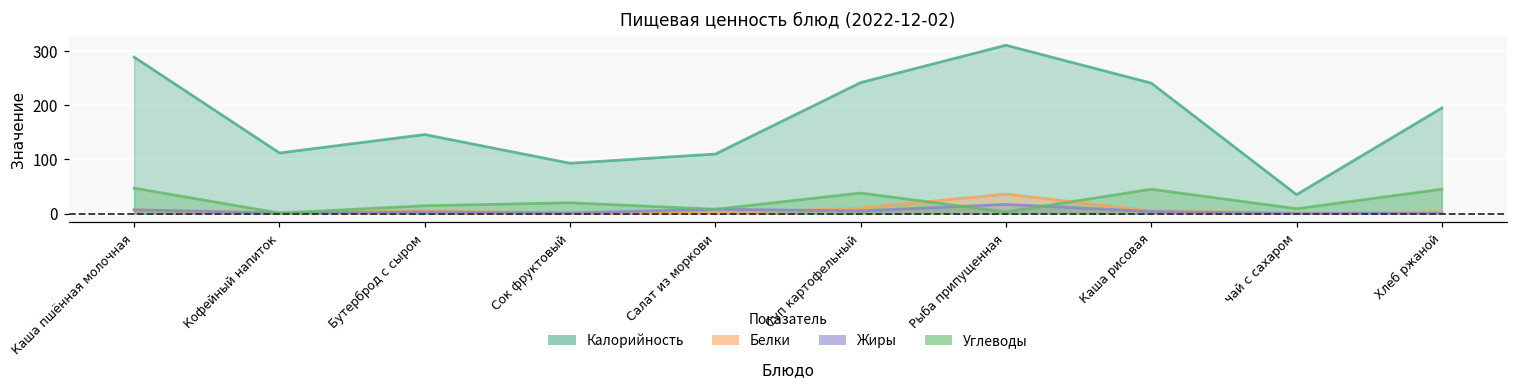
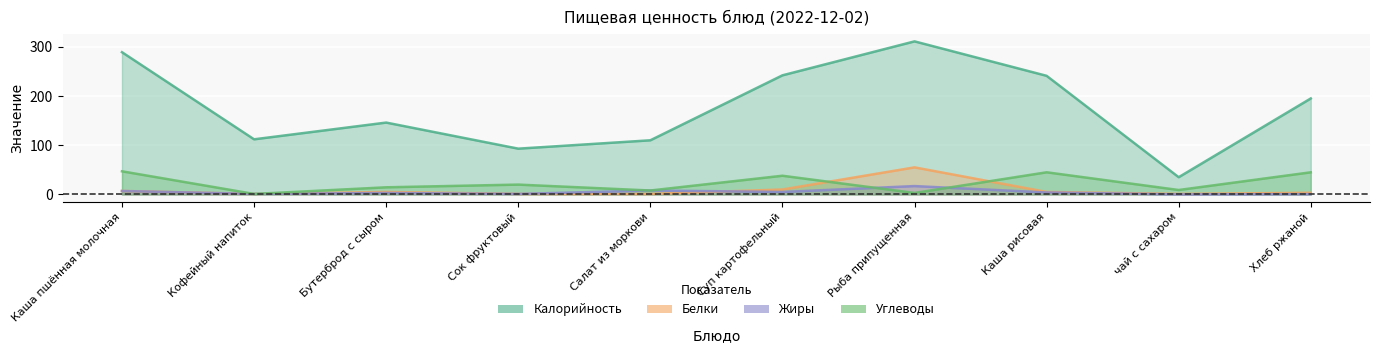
  {
    "Белки": {
      "Салат из моркови": 0,
-     "Рыба припущенная": 40
+     "Рыба припущенная": 60
    }
  }
